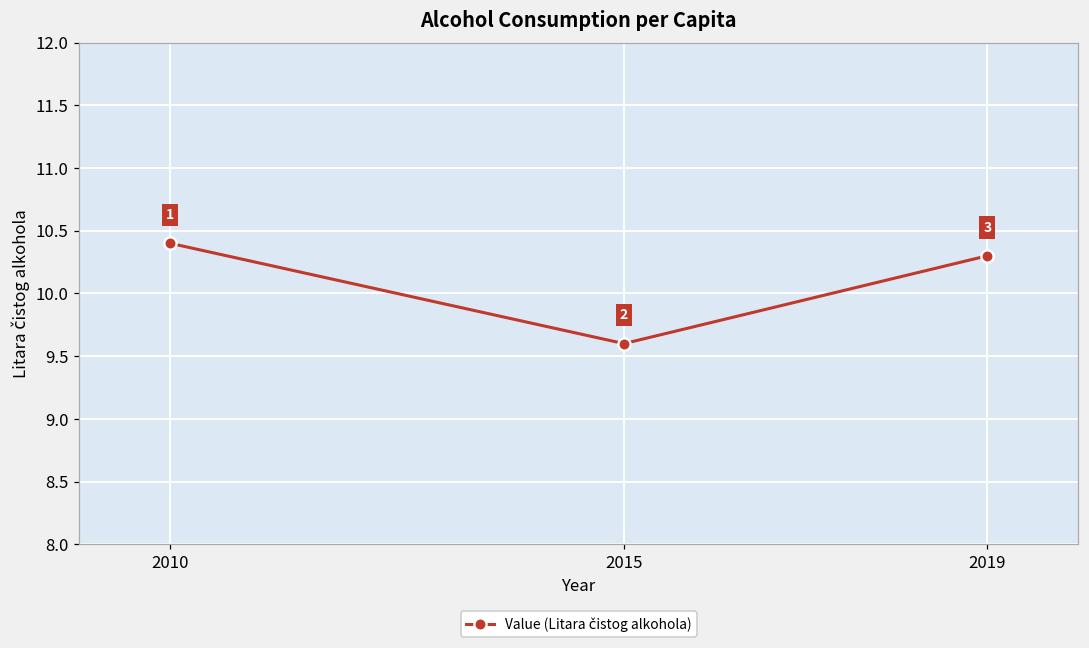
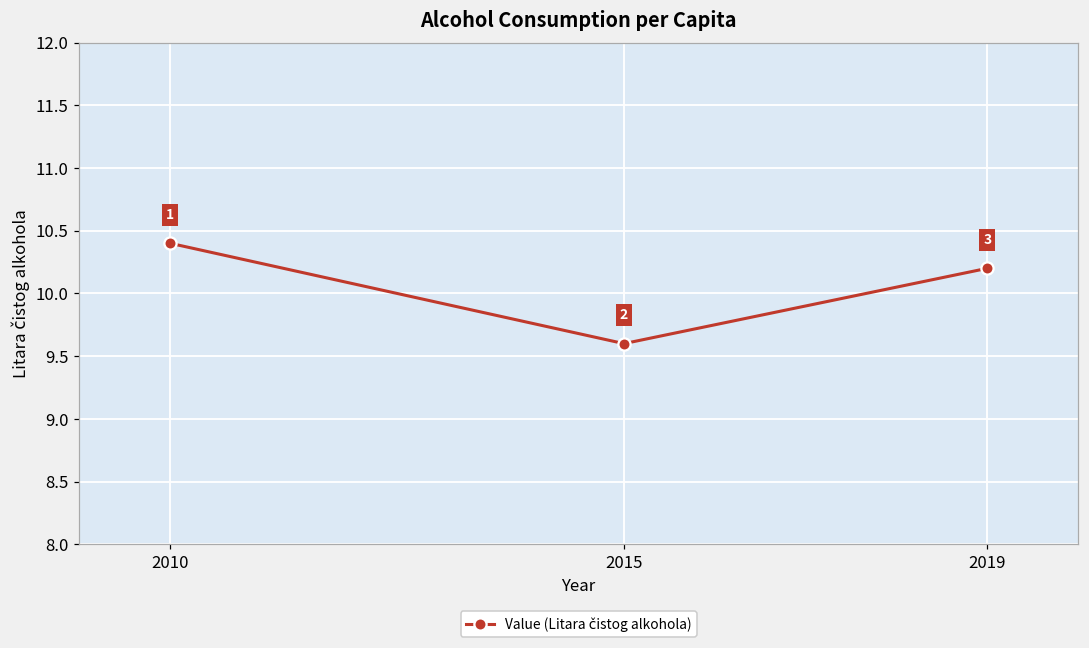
  {
-   "2019": 10.3
+   "2019": 10.2
  }
